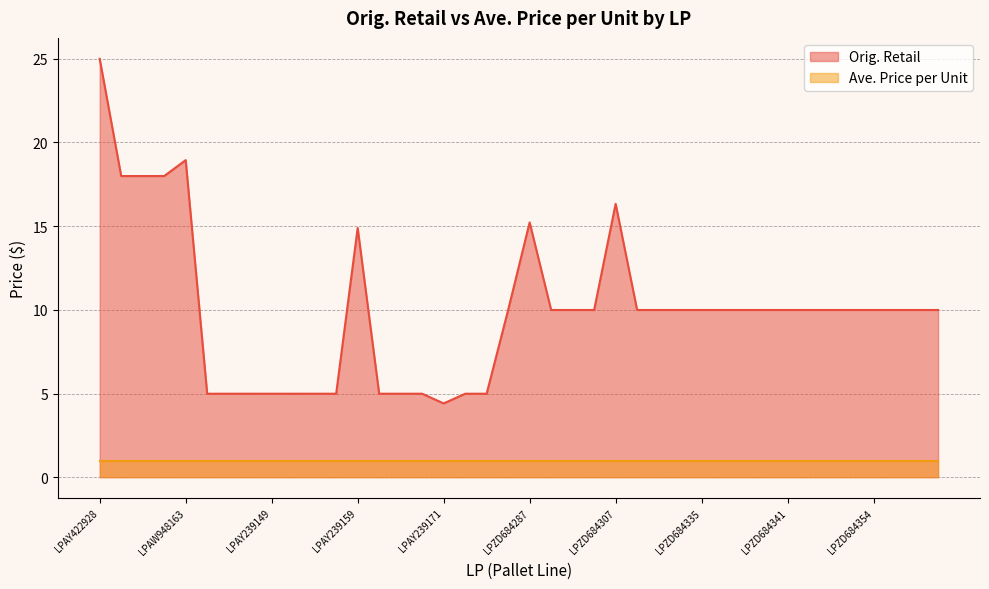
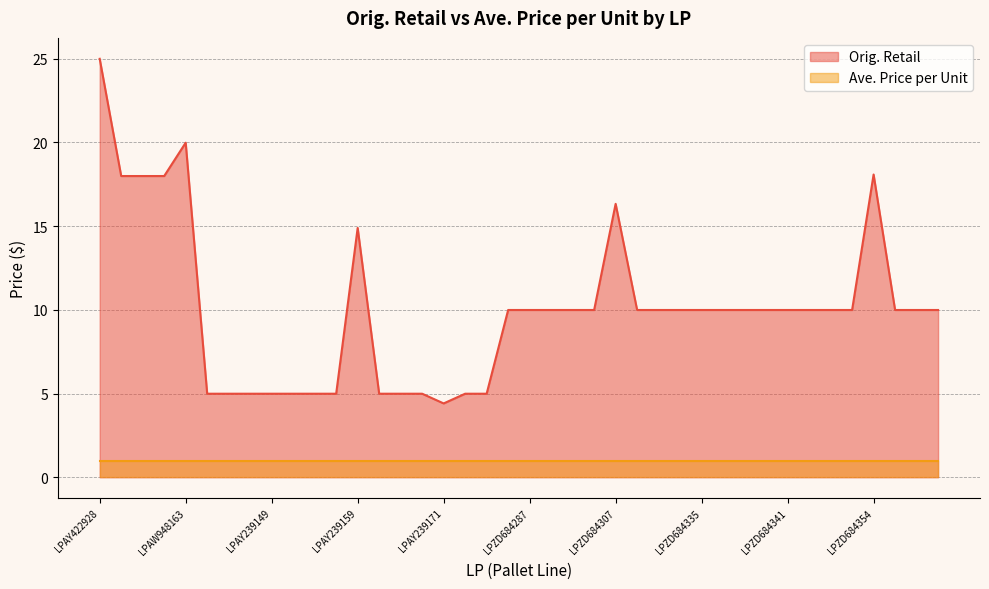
  {
    "Orig. Retail": {
      "LPAY422928": 25.0,
-     "LPAW948163": 18.9,
+     "LPAW948163": 20.0,
      "LPAY239149": 5.0,
      "LPAY239159": 14.9,
      "LPAY239171": 4.4,
-     "LPZD684287": 15.2,
+     "LPZD684287": 10.0,
      "LPZD684307": 16.3,
      "LPZD684335": 10.0,
      "LPZD684341": 10.0,
-     "LPZD684354": 10.0
+     "LPZD684354": 18.1
    },
    "Ave. Price per Unit": {
      "LPAY422928": 1.0,
      "LPAW948163": 1.0,
      "LPAY239149": 1.0,
      "LPAY239159": 1.0,
      "LPAY239171": 1.0,
      "LPZD684287": 1.0,
      "LPZD684307": 1.0,
      "LPZD684335": 1.0,
      "LPZD684341": 1.0,
      "LPZD684354": 1.0
    }
  }
